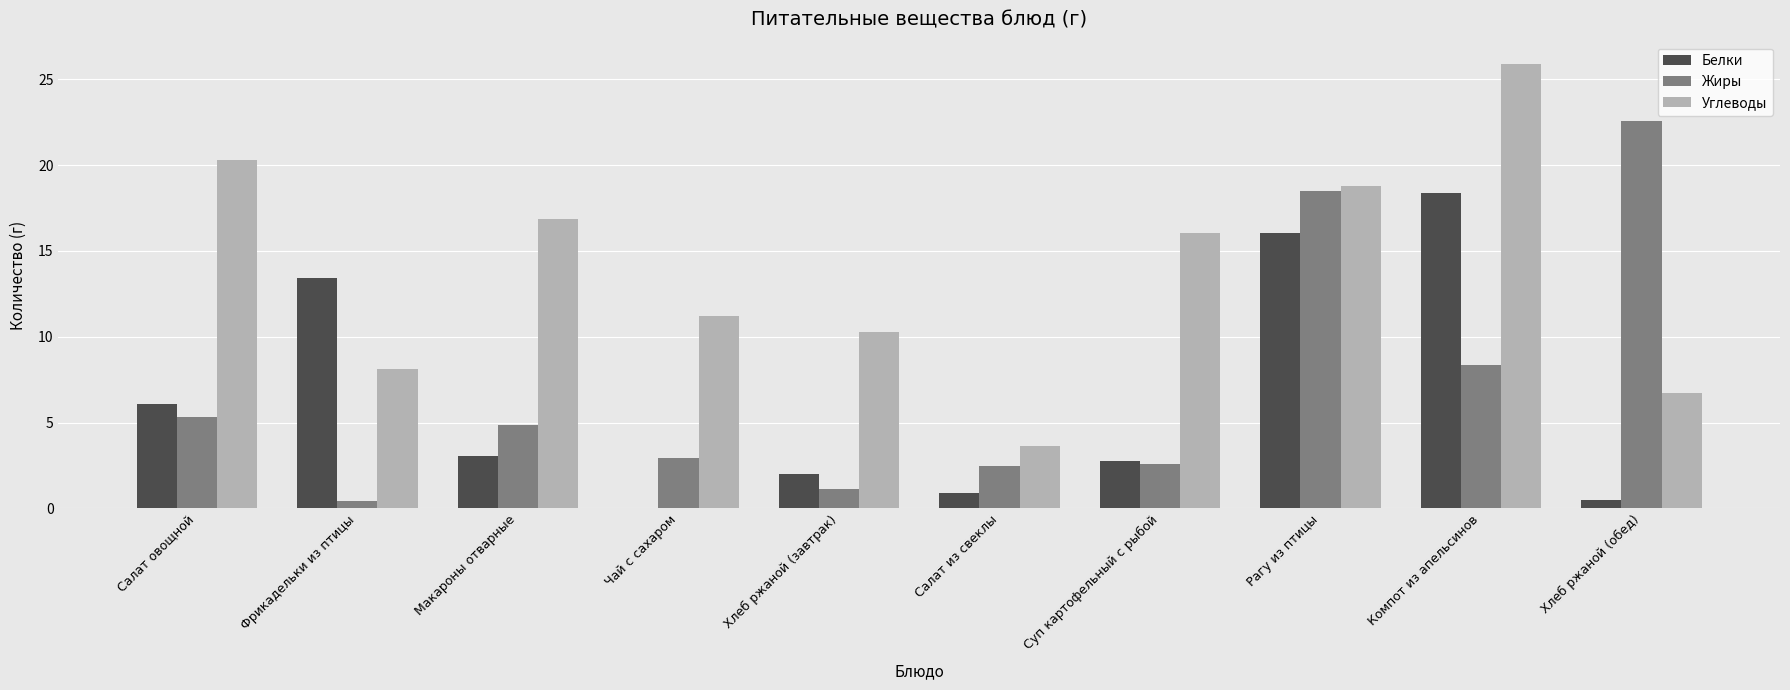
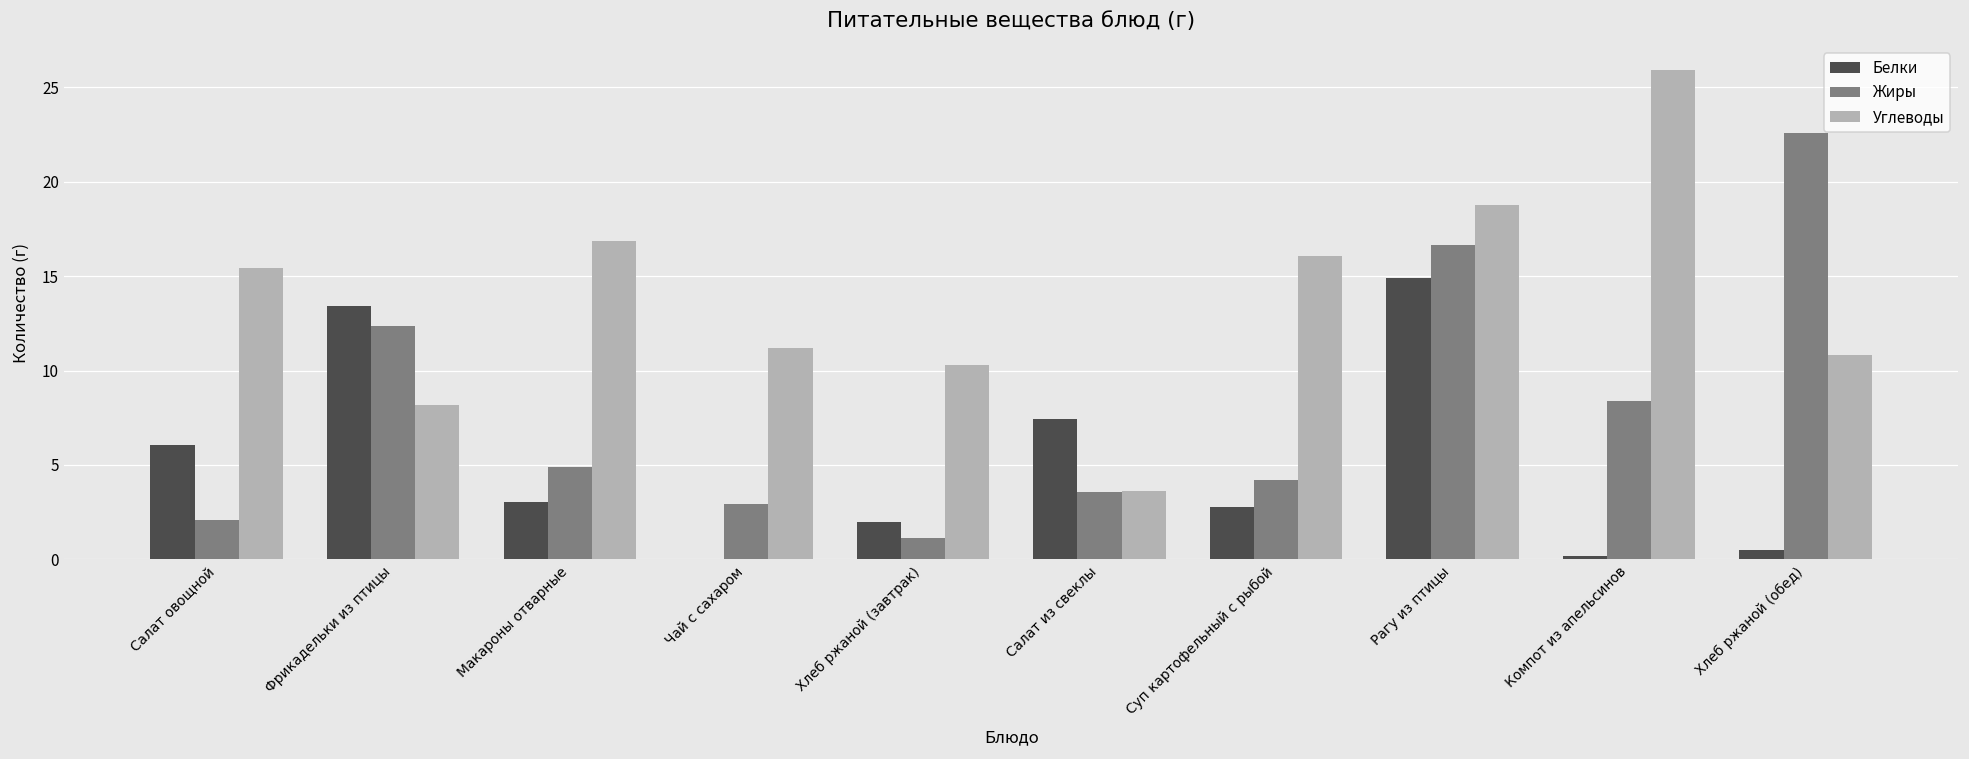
  {
    "Белки": {
      "Салат овощной": 6.1,
      "Фрикадельки из птицы": 13.4,
      "Макароны отварные": 3.1,
      "Хлеб ржаной (завтрак)": 2.0,
-     "Салат из свеклы": 0.9,
+     "Салат из свеклы": 7.5,
      "Суп картофельный с рыбой": 2.8,
-     "Рагу из птицы": 16.0,
-     "Компот из апельсинов": 18.4,
+     "Рагу из птицы": 14.9,
+     "Компот из апельсинов": 0.2,
      "Хлеб ржаной (обед)": 0.5
    },
    "Жиры": {
-     "Салат овощной": 5.3,
-     "Фрикадельки из птицы": 0.4,
+     "Салат овощной": 2.1,
+     "Фрикадельки из птицы": 12.4,
      "Макароны отварные": 4.9,
      "Чай с сахаром": 3.0,
      "Хлеб ржаной (завтрак)": 1.1,
-     "Салат из свеклы": 2.5,
-     "Суп картофельный с рыбой": 2.6,
-     "Рагу из птицы": 18.5,
+     "Салат из свеклы": 3.6,
+     "Суп картофельный с рыбой": 4.2,
+     "Рагу из птицы": 16.7,
      "Компот из апельсинов": 8.4,
      "Хлеб ржаной (обед)": 22.6
    },
    "Углеводы": {
-     "Салат овощной": 20.3,
+     "Салат овощной": 15.5,
      "Фрикадельки из птицы": 8.2,
      "Макароны отварные": 16.9,
      "Чай с сахаром": 11.2,
      "Хлеб ржаной (завтрак)": 10.3,
      "Салат из свеклы": 3.6,
      "Суп картофельный с рыбой": 16.0,
      "Рагу из птицы": 18.8,
      "Компот из апельсинов": 25.9,
-     "Хлеб ржаной (обед)": 6.7
+     "Хлеб ржаной (обед)": 10.8
    }
  }
